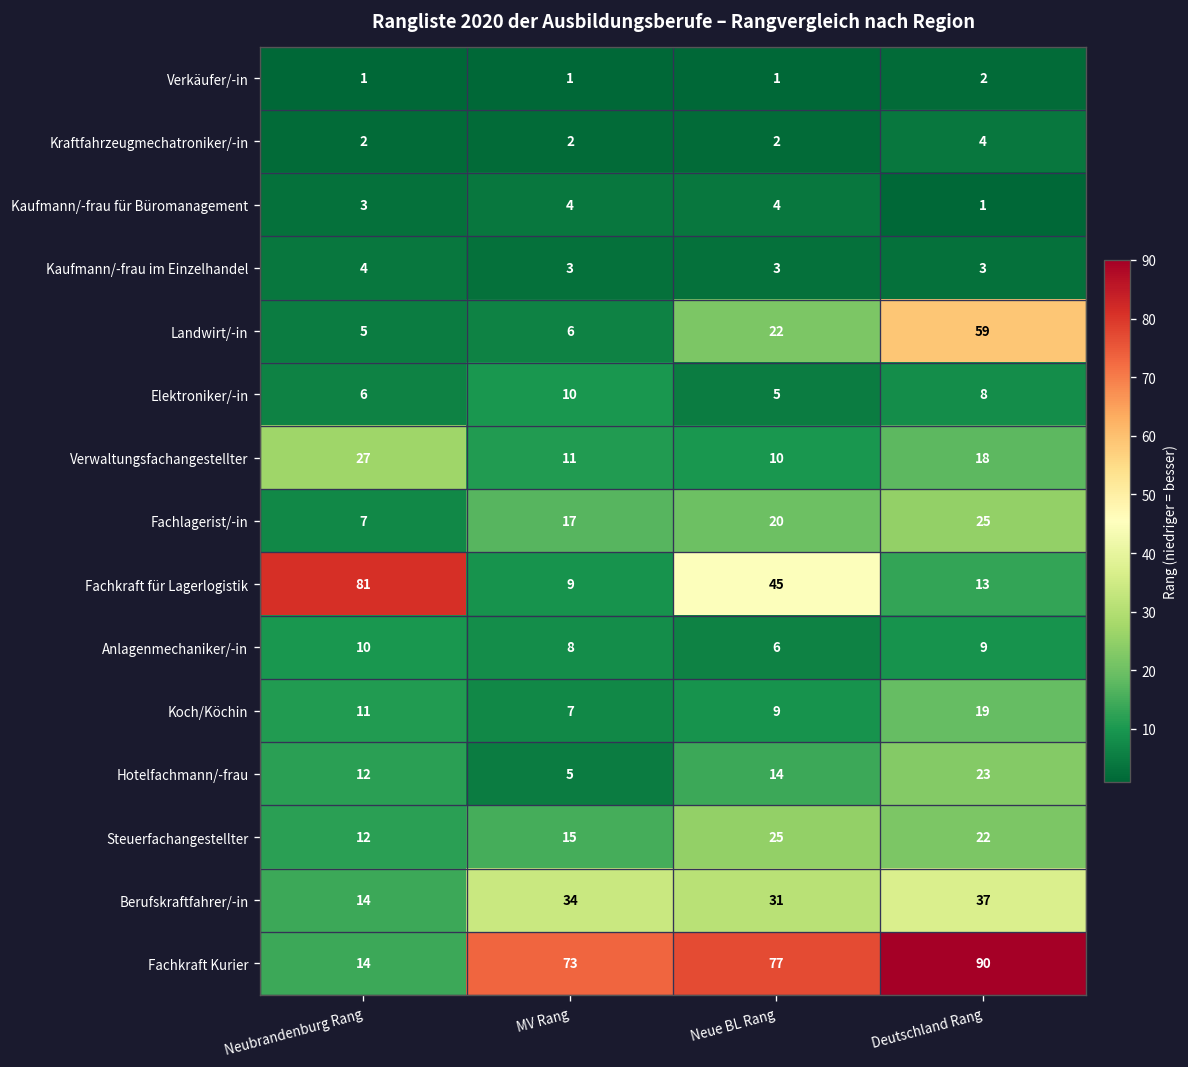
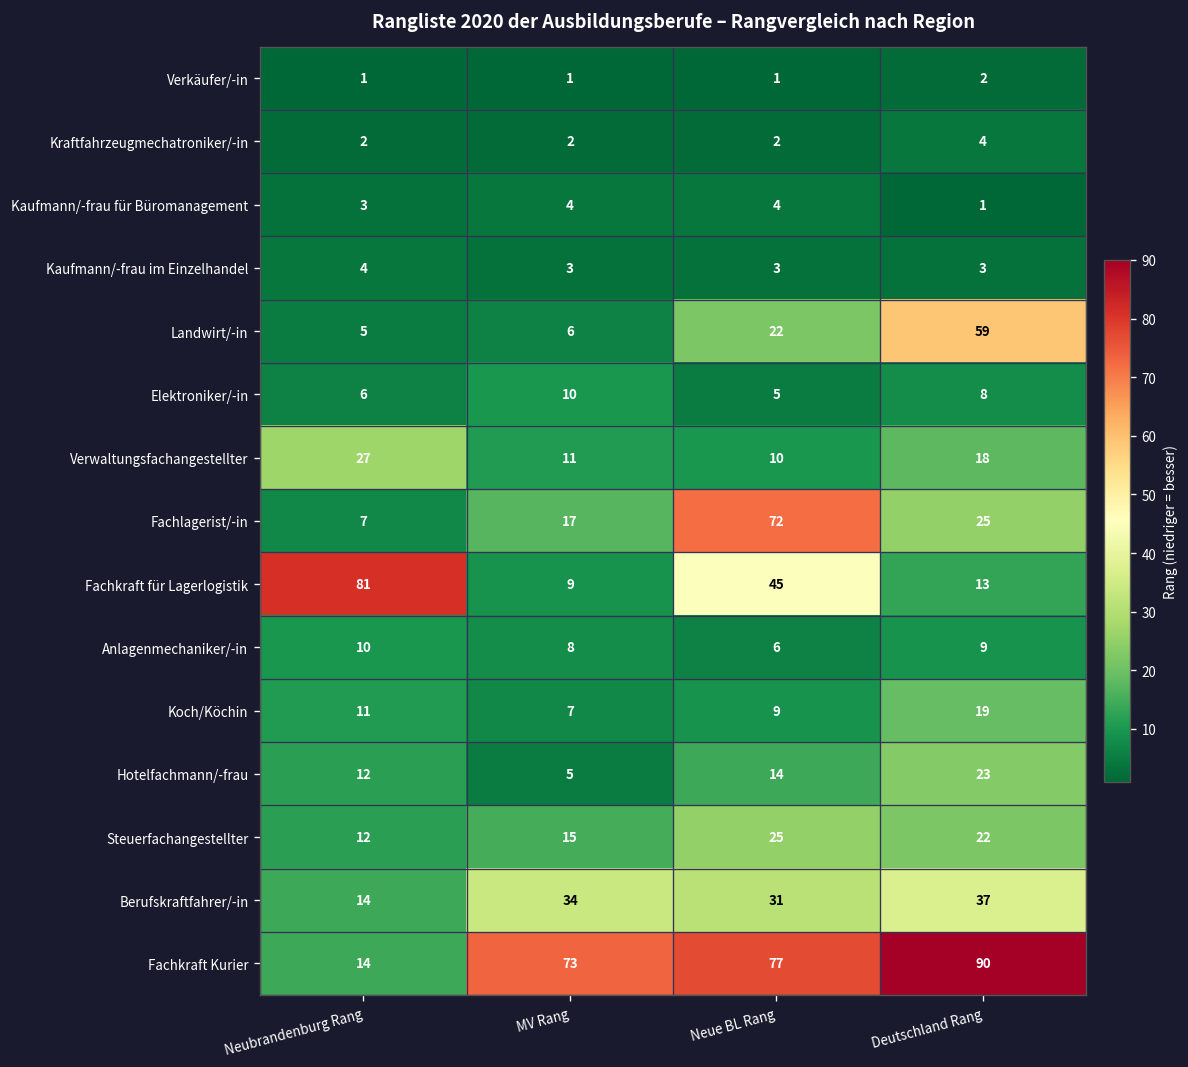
  {
    "Verkäufer/-in": {
      "Neubrandenburg Rang": 1,
      "MV Rang": 1,
      "Neue BL Rang": 1,
      "Deutschland Rang": 2
    },
    "Kraftfahrzeugmechatroniker/-in": {
      "Neubrandenburg Rang": 2,
      "MV Rang": 2,
      "Neue BL Rang": 2,
      "Deutschland Rang": 4
    },
    "Kaufmann/-frau für Büromanagement": {
      "Neubrandenburg Rang": 3,
      "MV Rang": 4,
      "Neue BL Rang": 4,
      "Deutschland Rang": 1
    },
    "Kaufmann/-frau im Einzelhandel": {
      "Neubrandenburg Rang": 4,
      "MV Rang": 3,
      "Neue BL Rang": 3,
      "Deutschland Rang": 3
    },
    "Landwirt/-in": {
      "Neubrandenburg Rang": 5,
      "MV Rang": 6,
      "Neue BL Rang": 22,
      "Deutschland Rang": 59
    },
    "Elektroniker/-in": {
      "Neubrandenburg Rang": 6,
      "MV Rang": 10,
      "Neue BL Rang": 5,
      "Deutschland Rang": 8
    },
    "Verwaltungsfachangestellter": {
      "Neubrandenburg Rang": 27,
      "MV Rang": 11,
      "Neue BL Rang": 10,
      "Deutschland Rang": 18
    },
    "Fachlagerist/-in": {
      "Neubrandenburg Rang": 7,
      "MV Rang": 17,
-     "Neue BL Rang": 20,
+     "Neue BL Rang": 72,
      "Deutschland Rang": 25
    },
    "Fachkraft für Lagerlogistik": {
      "Neubrandenburg Rang": 81,
      "MV Rang": 9,
      "Neue BL Rang": 45,
      "Deutschland Rang": 13
    },
    "Anlagenmechaniker/-in": {
      "Neubrandenburg Rang": 10,
      "MV Rang": 8,
      "Neue BL Rang": 6,
      "Deutschland Rang": 9
    },
    "Koch/Köchin": {
      "Neubrandenburg Rang": 11,
      "MV Rang": 7,
      "Neue BL Rang": 9,
      "Deutschland Rang": 19
    },
    "Hotelfachmann/-frau": {
      "Neubrandenburg Rang": 12,
      "MV Rang": 5,
      "Neue BL Rang": 14,
      "Deutschland Rang": 23
    },
    "Steuerfachangestellter": {
      "Neubrandenburg Rang": 12,
      "MV Rang": 15,
      "Neue BL Rang": 25,
      "Deutschland Rang": 22
    },
    "Berufskraftfahrer/-in": {
      "Neubrandenburg Rang": 14,
      "MV Rang": 34,
      "Neue BL Rang": 31,
      "Deutschland Rang": 37
    },
    "Fachkraft Kurier": {
      "Neubrandenburg Rang": 14,
      "MV Rang": 73,
      "Neue BL Rang": 77,
      "Deutschland Rang": 90
    }
  }
